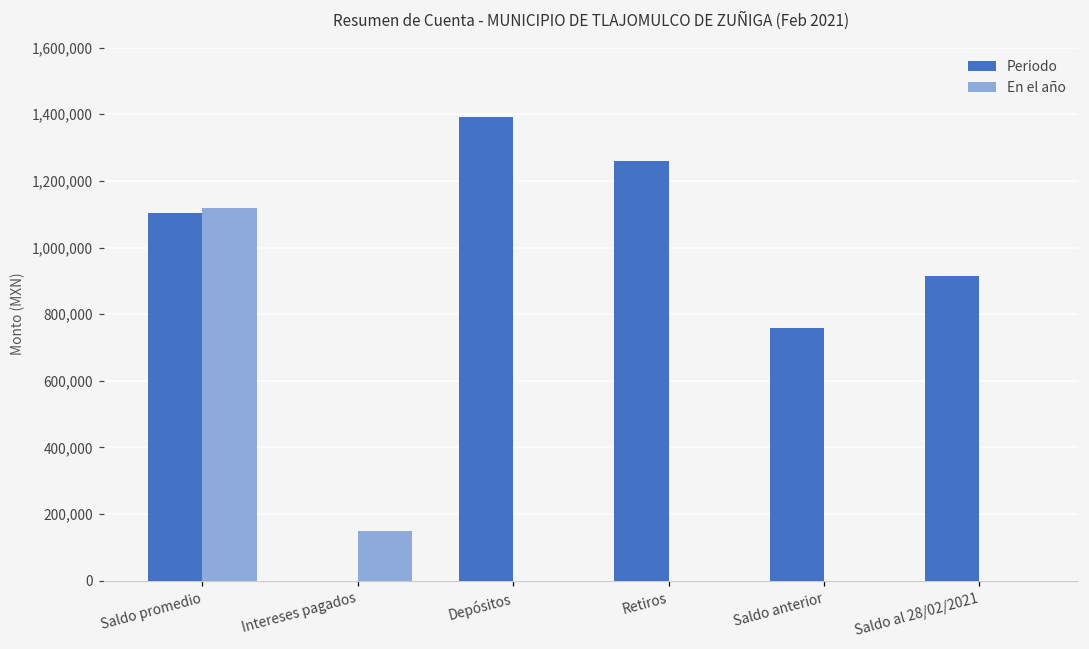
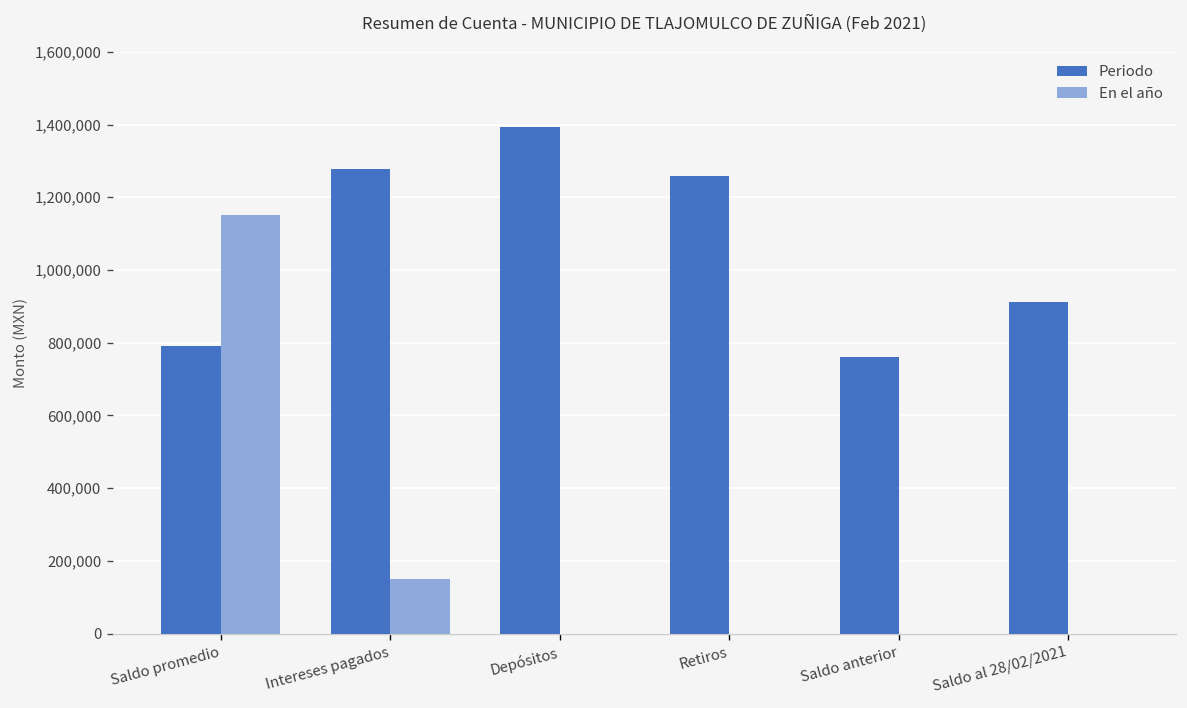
  {
    "Periodo": {
-     "Saldo promedio": "1,100,000",
-     "Intereses pagados": "0",
+     "Saldo promedio": "790,000",
+     "Intereses pagados": "1,280,000",
      "Depósitos": "1,390,000",
      "Retiros": "1,260,000",
      "Saldo anterior": "760,000",
      "Saldo al 28/02/2021": "910,000"
    },
    "En el año": {
-     "Saldo promedio": "1,120,000",
+     "Saldo promedio": "1,150,000",
      "Intereses pagados": "150,000",
      "Depósitos": "0",
      "Retiros": "0",
      "Saldo anterior": "0",
      "Saldo al 28/02/2021": "0"
    }
  }
